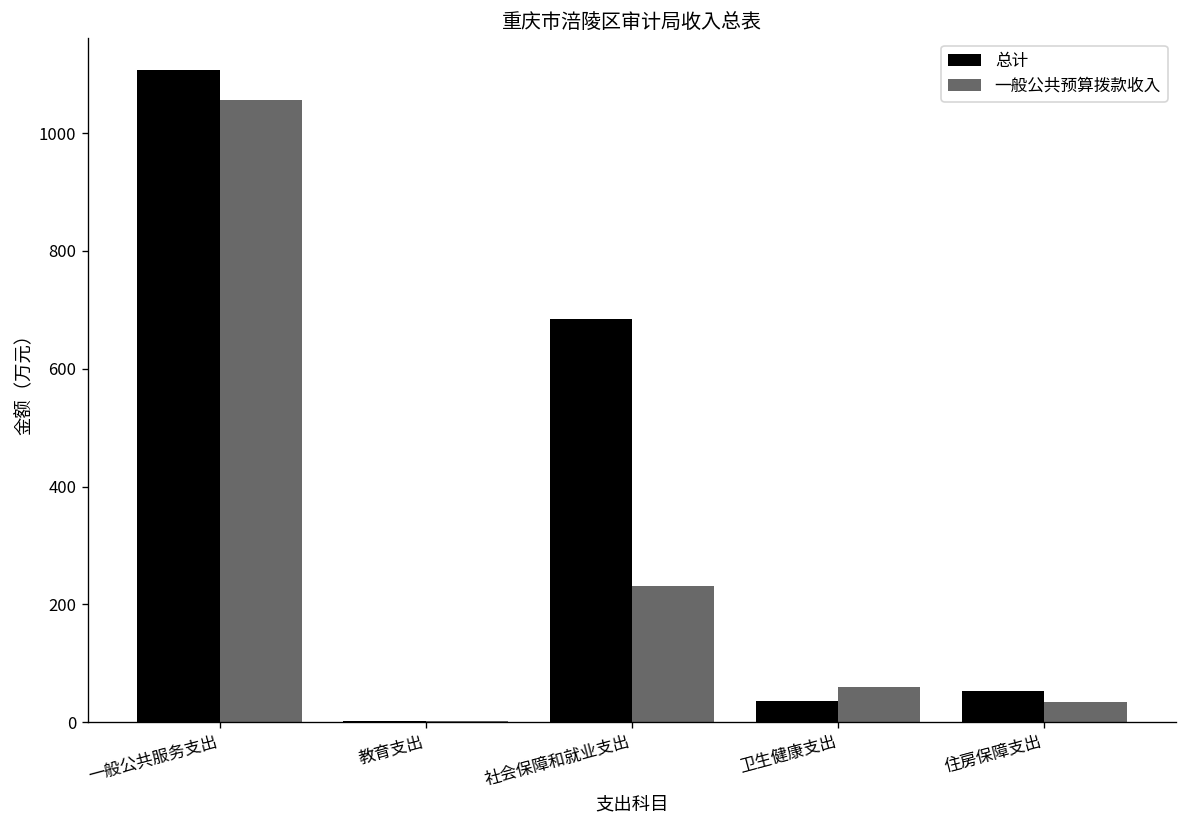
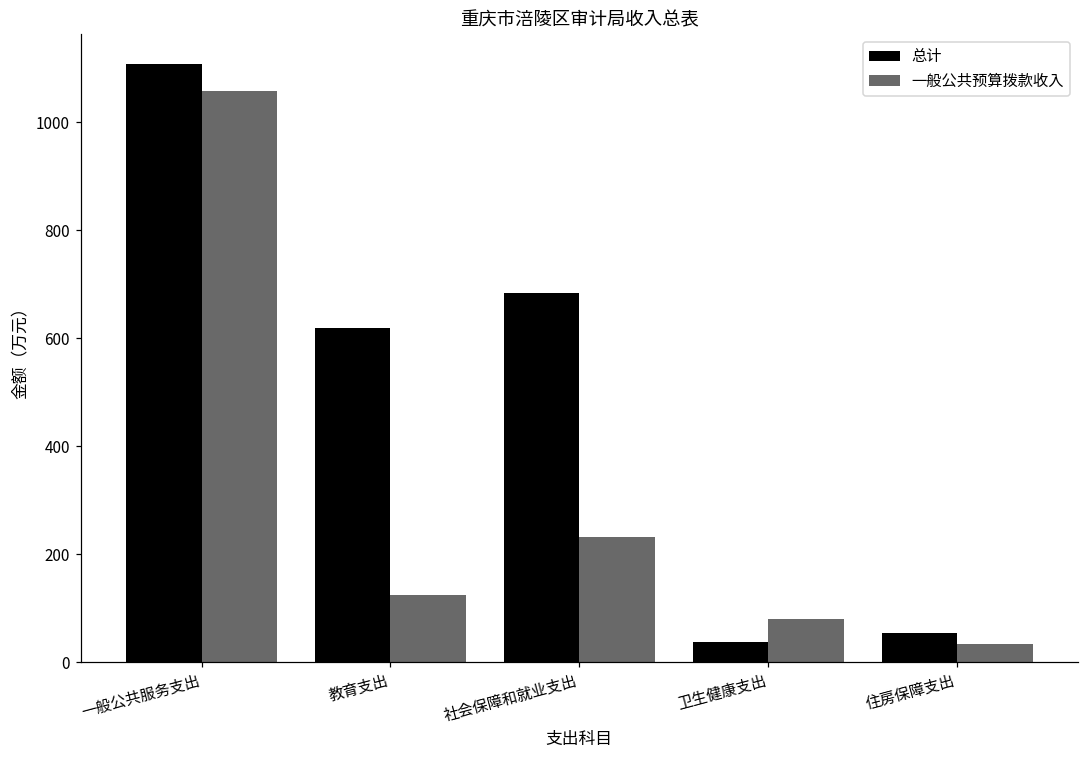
  {
    "总计": {
      "一般公共服务支出": 1110,
-     "教育支出": 0,
+     "教育支出": 620,
      "社会保障和就业支出": 680,
      "卫生健康支出": 40,
      "住房保障支出": 50
    },
    "一般公共预算拨款收入": {
      "一般公共服务支出": 1060,
-     "教育支出": 0,
+     "教育支出": 120,
      "社会保障和就业支出": 230,
-     "卫生健康支出": 60,
+     "卫生健康支出": 80,
      "住房保障支出": 30
    }
  }
